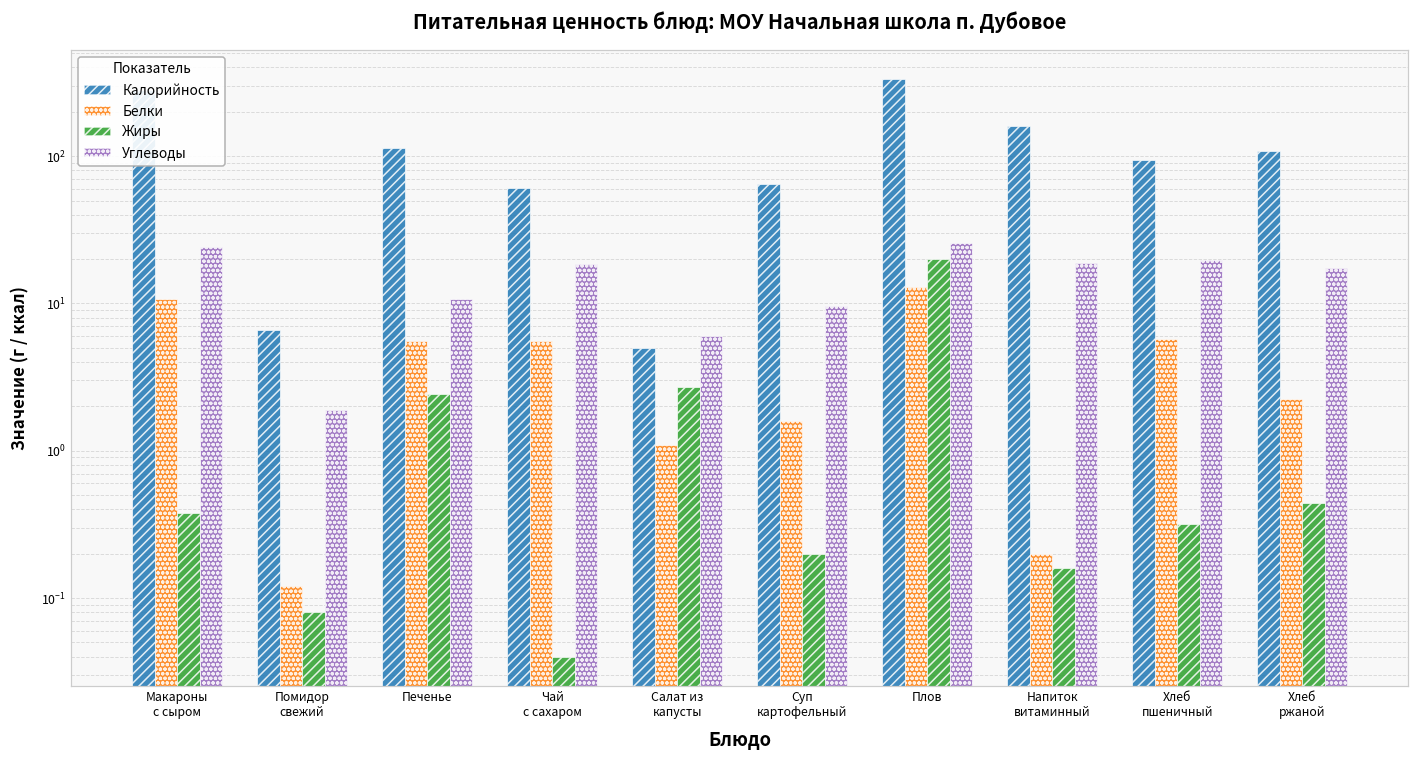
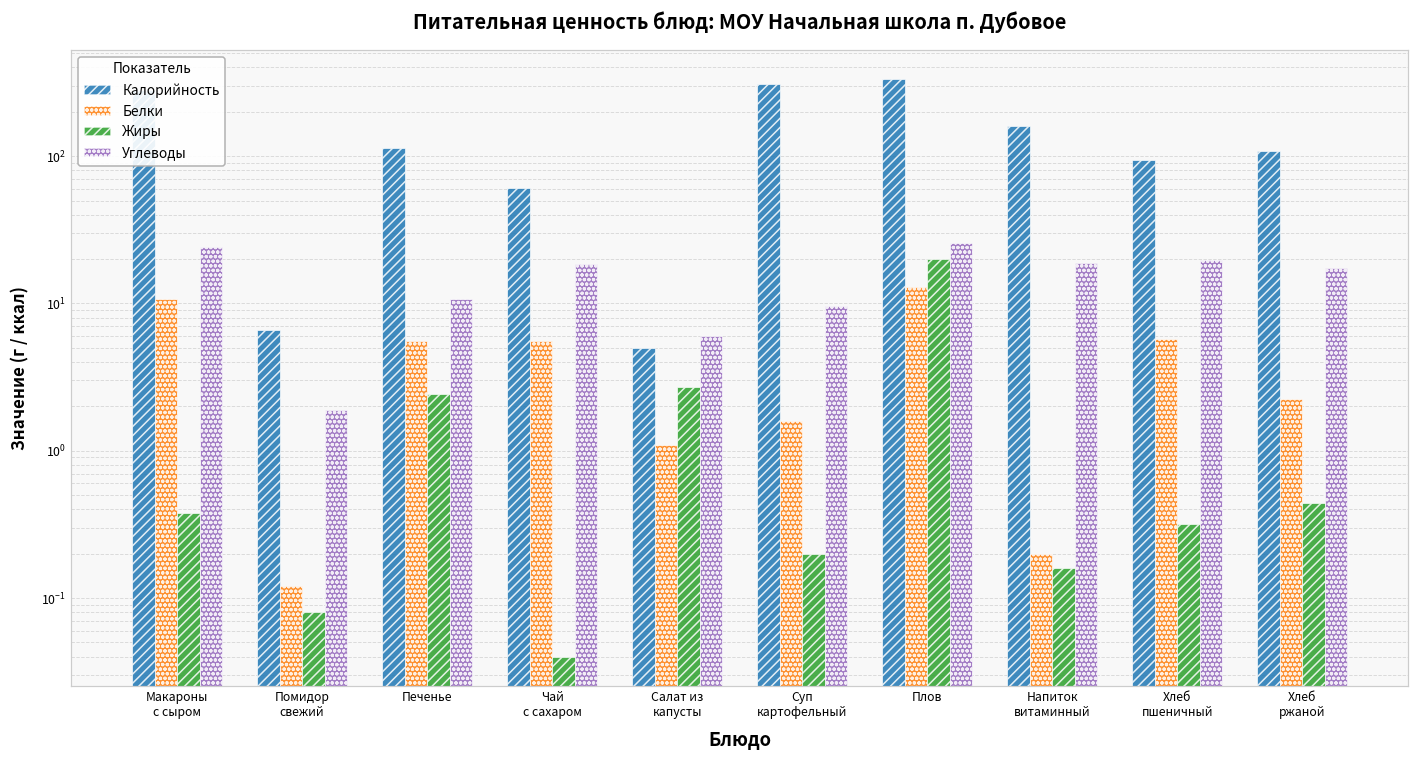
  {
    "Калорийность": {
      "Помидор свежий": 7,
      "Печенье": 110,
      "Чай с сахаром": 60,
      "Салат из капусты": 5,
-     "Суп картофельный": 60,
+     "Суп картофельный": 310,
      "Плов": 330,
      "Напиток витаминный": 160,
      "Хлеб пшеничный": 90,
      "Хлеб ржаной": 110
    },
    "Белки": {
      "Макароны с сыром": 11,
      "Помидор свежий": 0.12,
      "Печенье": 5.6,
      "Чай с сахаром": 5.6,
      "Салат из капусты": 1.1,
      "Суп картофельный": 1.6,
      "Плов": 13,
      "Напиток витаминный": 0.20,
      "Хлеб пшеничный": 6,
      "Хлеб ржаной": 2.2
    },
    "Жиры": {
      "Макароны с сыром": 0.38,
      "Помидор свежий": 0.08,
      "Печенье": 2.4,
      "Чай с сахаром": 0.040,
      "Салат из капусты": 2.7,
      "Суп картофельный": 0.20,
      "Плов": 20,
      "Напиток витаминный": 0.16,
      "Хлеб пшеничный": 0.32,
      "Хлеб ржаной": 0.44
    },
    "Углеводы": {
      "Макароны с сыром": 24,
      "Помидор свежий": 1.9,
      "Печенье": 11,
      "Чай с сахаром": 19,
      "Салат из капусты": 6,
      "Суп картофельный": 10,
      "Плов": 26,
      "Напиток витаминный": 19,
      "Хлеб пшеничный": 20,
      "Хлеб ржаной": 17
    }
  }
